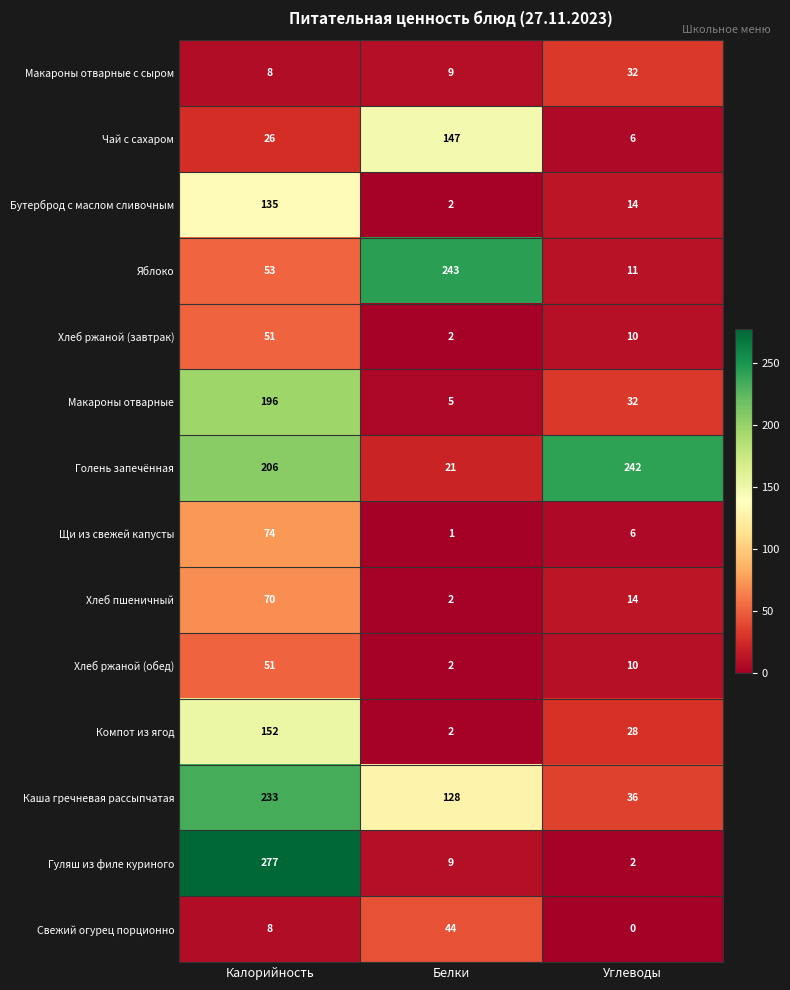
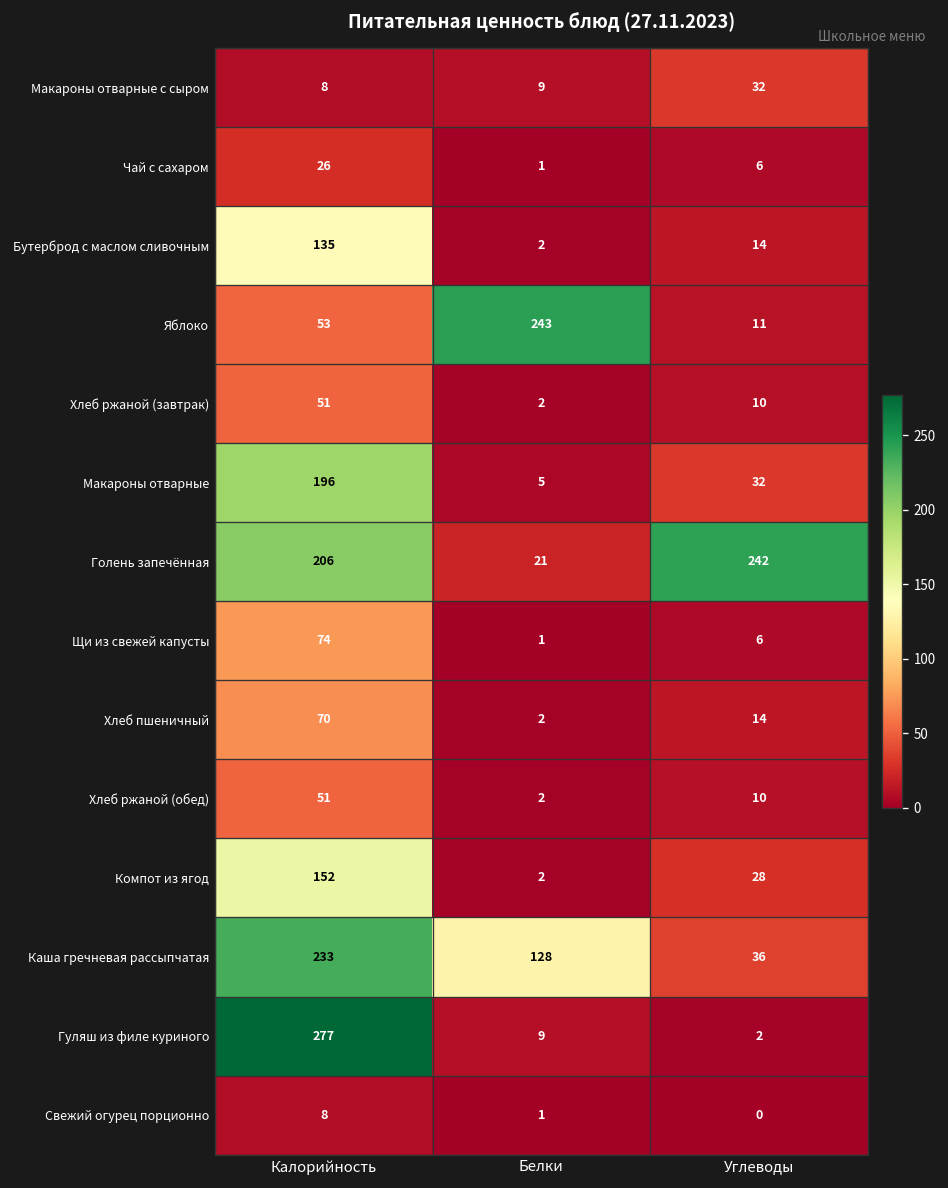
  {
    "Макароны отварные с сыром": {
      "Калорийность": 8,
      "Белки": 9,
      "Углеводы": 32
    },
    "Чай с сахаром": {
      "Калорийность": 26,
-     "Белки": 147,
+     "Белки": 1,
      "Углеводы": 6
    },
    "Бутерброд с маслом сливочным": {
      "Калорийность": 135,
      "Белки": 2,
      "Углеводы": 14
    },
    "Яблоко": {
      "Калорийность": 53,
      "Белки": 243,
      "Углеводы": 11
    },
    "Хлеб ржаной (завтрак)": {
      "Калорийность": 51,
      "Белки": 2,
      "Углеводы": 10
    },
    "Макароны отварные": {
      "Калорийность": 196,
      "Белки": 5,
      "Углеводы": 32
    },
    "Голень запечённая": {
      "Калорийность": 206,
      "Белки": 21,
      "Углеводы": 242
    },
    "Щи из свежей капусты": {
      "Калорийность": 74,
      "Белки": 1,
      "Углеводы": 6
    },
    "Хлеб пшеничный": {
      "Калорийность": 70,
      "Белки": 2,
      "Углеводы": 14
    },
    "Хлеб ржаной (обед)": {
      "Калорийность": 51,
      "Белки": 2,
      "Углеводы": 10
    },
    "Компот из ягод": {
      "Калорийность": 152,
      "Белки": 2,
      "Углеводы": 28
    },
    "Каша гречневая рассыпчатая": {
      "Калорийность": 233,
      "Белки": 128,
      "Углеводы": 36
    },
    "Гуляш из филе куриного": {
      "Калорийность": 277,
      "Белки": 9,
      "Углеводы": 2
    },
    "Свежий огурец порционно": {
      "Калорийность": 8,
-     "Белки": 44,
+     "Белки": 1,
      "Углеводы": 0
    }
  }
